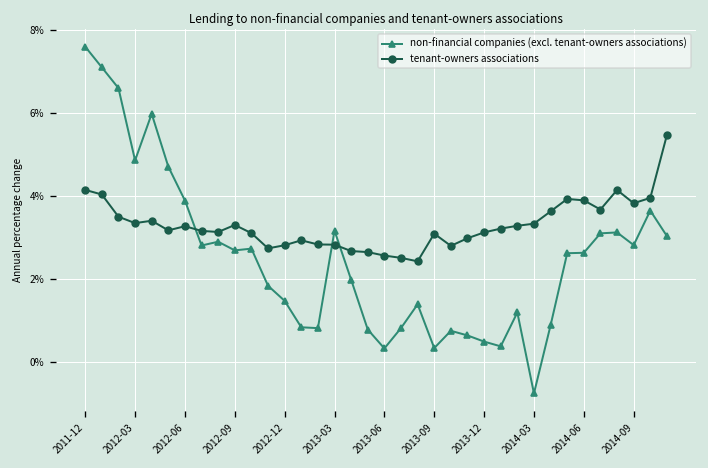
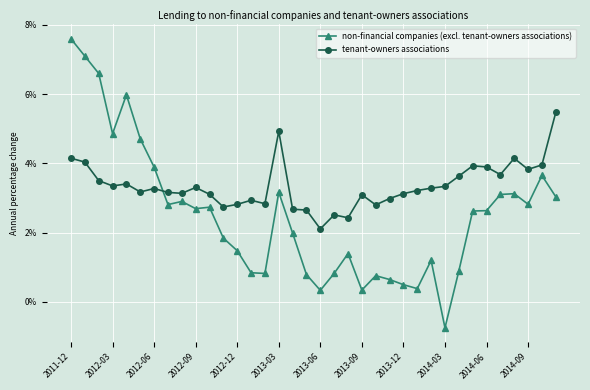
  {
    "non-financial companies (excl. tenant-owners associations)": {
      "2011-12": "7.6%",
      "2012-03": "4.9%",
      "2012-06": "3.9%",
      "2012-09": "2.7%",
      "2012-12": "1.5%",
      "2013-03": "3.2%",
      "2013-06": "0.3%",
      "2013-09": "0.3%",
      "2013-12": "0.5%",
      "2014-03": "-0.8%",
      "2014-06": "2.6%",
      "2014-09": "2.8%"
    },
    "tenant-owners associations": {
      "2011-12": "4.1%",
      "2012-03": "3.3%",
      "2012-06": "3.3%",
      "2012-09": "3.3%",
      "2012-12": "2.8%",
-     "2013-03": "2.8%",
-     "2013-06": "2.6%",
+     "2013-03": "4.9%",
+     "2013-06": "2.1%",
      "2013-09": "3.1%",
      "2013-12": "3.1%",
      "2014-03": "3.3%",
      "2014-06": "3.9%",
      "2014-09": "3.8%"
    }
  }
